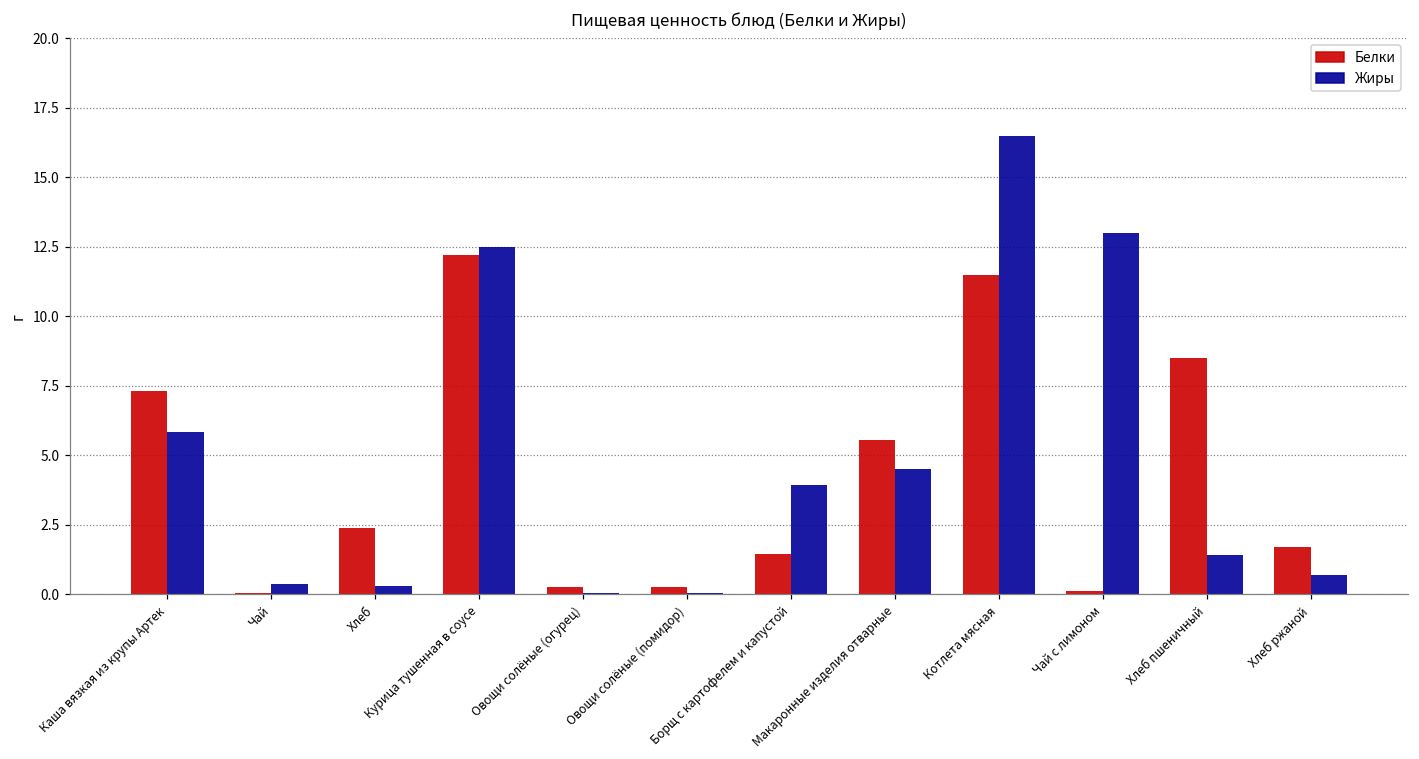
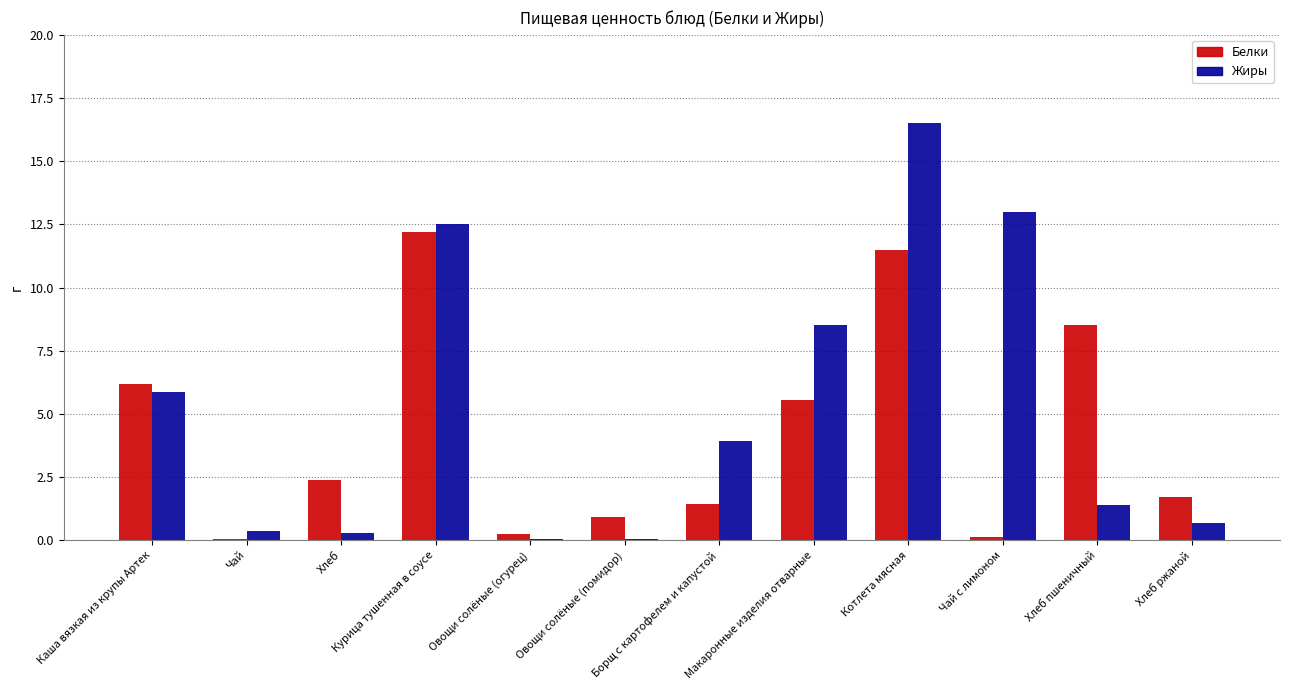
  {
    "Белки": {
-     "Каша вязкая из крупы Артек": 7.3,
+     "Каша вязкая из крупы Артек": 6.2,
      "Хлеб": 2.4,
      "Курица тушенная в соусе": 12.2,
      "Овощи солёные (огурец)": 0.3,
-     "Овощи солёные (помидор)": 0.3,
+     "Овощи солёные (помидор)": 0.9,
      "Борщ с картофелем и капустой": 1.4,
      "Макаронные изделия отварные": 5.6,
      "Котлета мясная": 11.5,
      "Чай с лимоном": 0.1,
      "Хлеб пшеничный": 8.5,
      "Хлеб ржаной": 1.7
    },
    "Жиры": {
      "Каша вязкая из крупы Артек": 5.9,
      "Чай": 0.4,
      "Хлеб": 0.3,
      "Курица тушенная в соусе": 12.5,
      "Борщ с картофелем и капустой": 3.9,
-     "Макаронные изделия отварные": 4.5,
+     "Макаронные изделия отварные": 8.5,
      "Котлета мясная": 16.5,
      "Чай с лимоном": 13.0,
      "Хлеб пшеничный": 1.4,
      "Хлеб ржаной": 0.7
    }
  }
